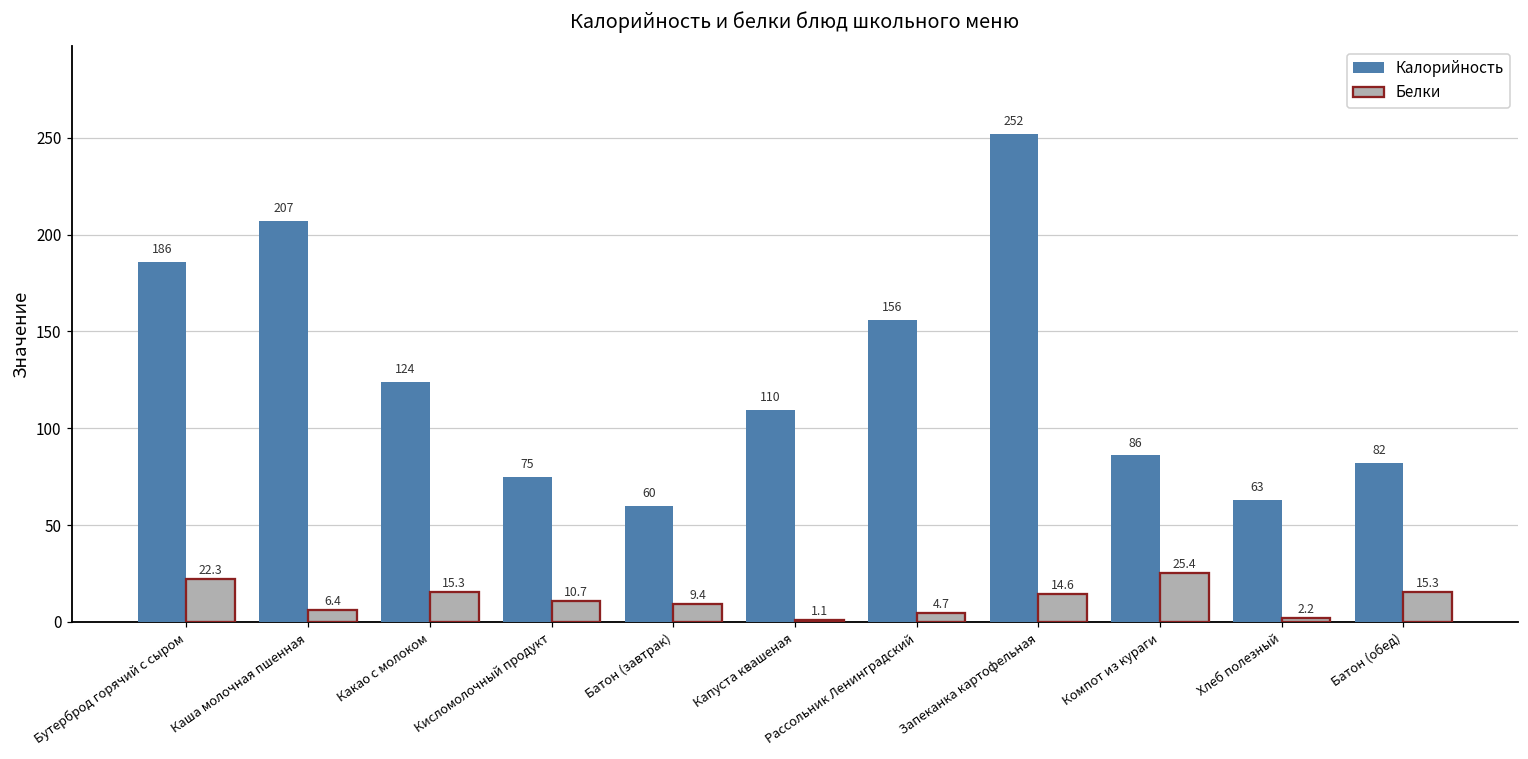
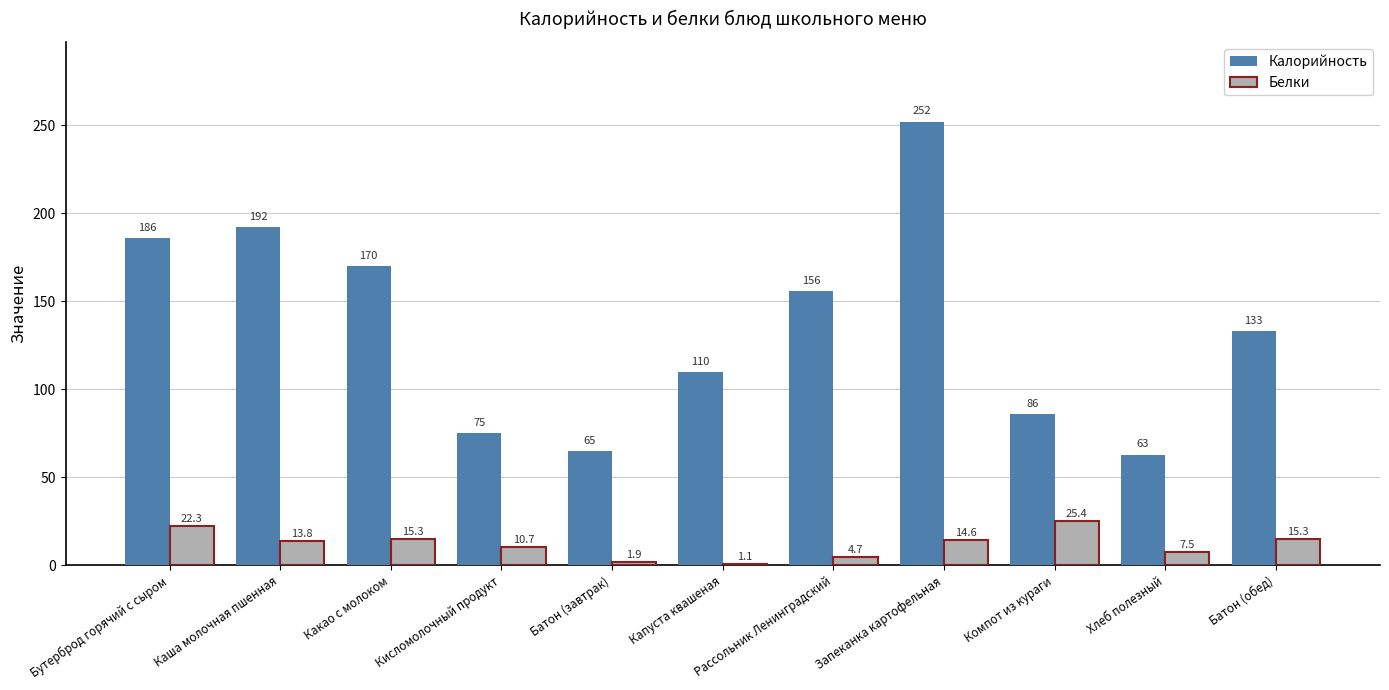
  {
    "Калорийность": {
      "Бутерброд горячий с сыром": 186,
-     "Каша молочная пшенная": 207,
-     "Какао с молоком": 124,
+     "Каша молочная пшенная": 192,
+     "Какао с молоком": 170,
      "Кисломолочный продукт": 75,
-     "Батон (завтрак)": 60,
+     "Батон (завтрак)": 65,
      "Капуста квашеная": 110,
      "Рассольник Ленинградский": 156,
      "Запеканка картофельная": 252,
      "Компот из кураги": 86,
      "Хлеб полезный": 63,
-     "Батон (обед)": 82
+     "Батон (обед)": 133
    },
    "Белки": {
      "Бутерброд горячий с сыром": 22.3,
-     "Каша молочная пшенная": 6.4,
+     "Каша молочная пшенная": 13.8,
      "Какао с молоком": 15.3,
      "Кисломолочный продукт": 10.7,
-     "Батон (завтрак)": 9.4,
+     "Батон (завтрак)": 1.9,
      "Капуста квашеная": 1.1,
      "Рассольник Ленинградский": 4.7,
      "Запеканка картофельная": 14.6,
      "Компот из кураги": 25.4,
-     "Хлеб полезный": 2.2,
+     "Хлеб полезный": 7.5,
      "Батон (обед)": 15.3
    }
  }
